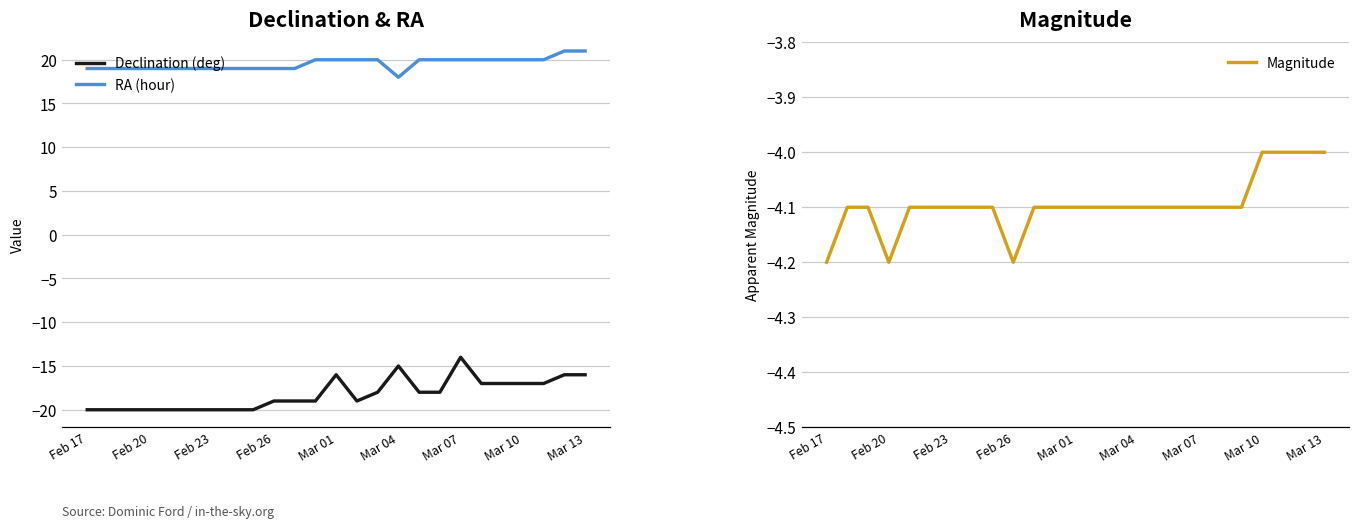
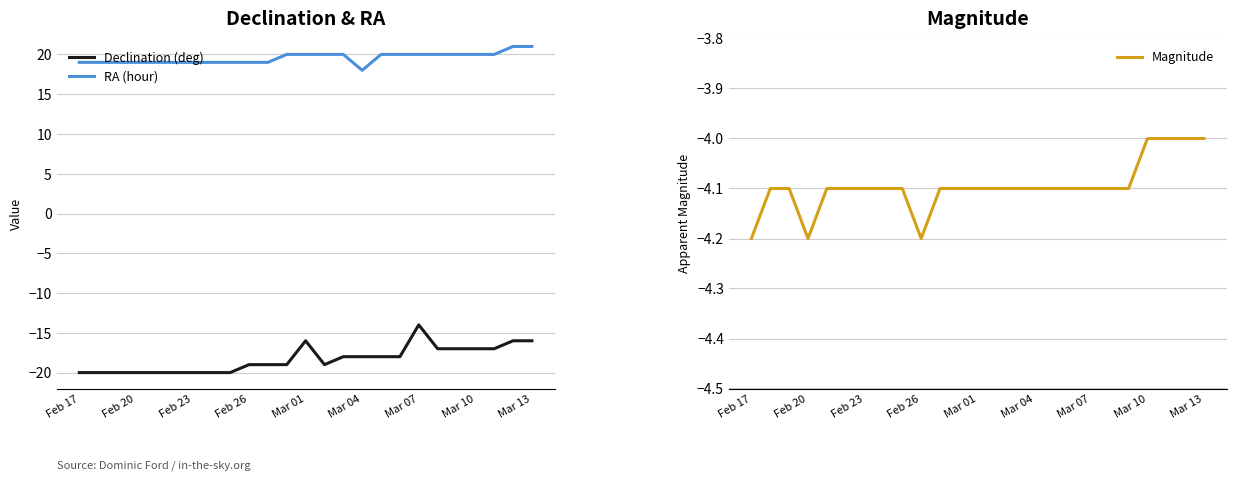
  {
    "Declination & RA": {
      "Declination (deg)": {
        "Feb 17": -20,
        "Feb 20": -20,
        "Feb 23": -20,
        "Feb 26": -19,
        "Mar 01": -16,
-       "Mar 04": -15,
+       "Mar 04": -18,
        "Mar 07": -14,
        "Mar 10": -17,
        "Mar 13": -16
      },
      "RA (hour)": {
        "Feb 17": 19,
        "Feb 20": 19,
        "Feb 23": 19,
        "Feb 26": 19,
        "Mar 01": 20,
        "Mar 04": 18,
        "Mar 07": 20,
        "Mar 10": 20,
        "Mar 13": 21
      }
    },
    "Magnitude": {
      "Feb 17": -4.20,
      "Feb 20": -4.20,
      "Feb 23": -4.10,
      "Feb 26": -4.20,
      "Mar 01": -4.10,
      "Mar 04": -4.10,
      "Mar 07": -4.10,
      "Mar 10": -4.00,
      "Mar 13": -4.00
    }
  }
